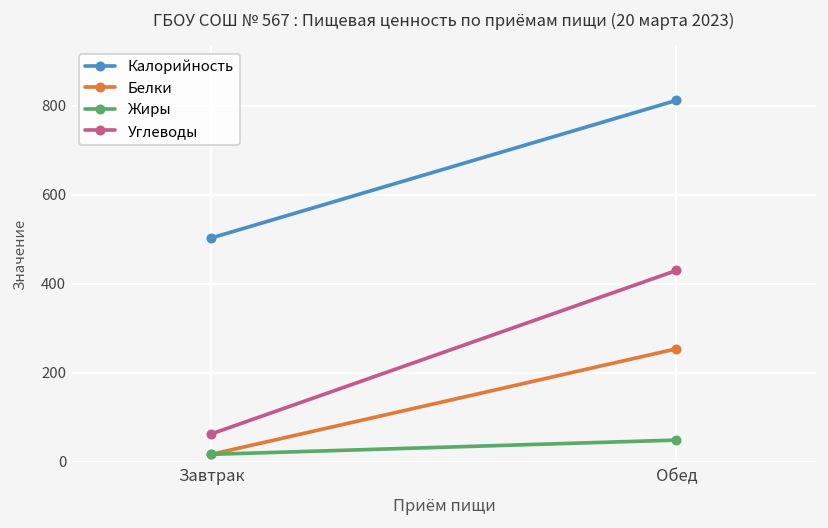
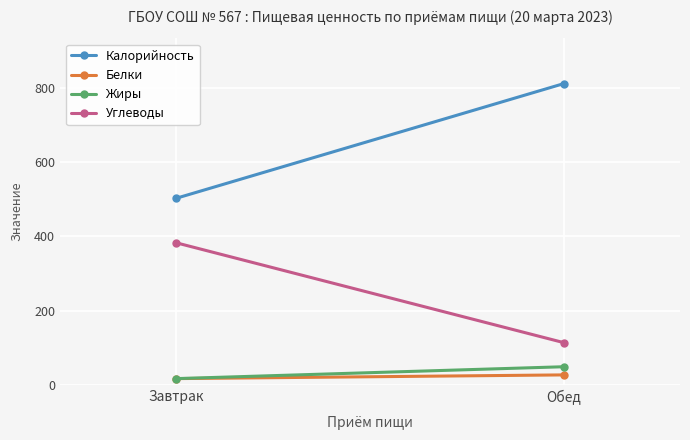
  {
    "Калорийность": {
      "Завтрак": 500,
      "Обед": 810
    },
    "Белки": {
-     "Обед": 250
+     "Обед": 30
    },
    "Жиры": {
      "Обед": 50
    },
    "Углеводы": {
-     "Завтрак": 60,
-     "Обед": 430
+     "Завтрак": 380,
+     "Обед": 110
    }
  }
